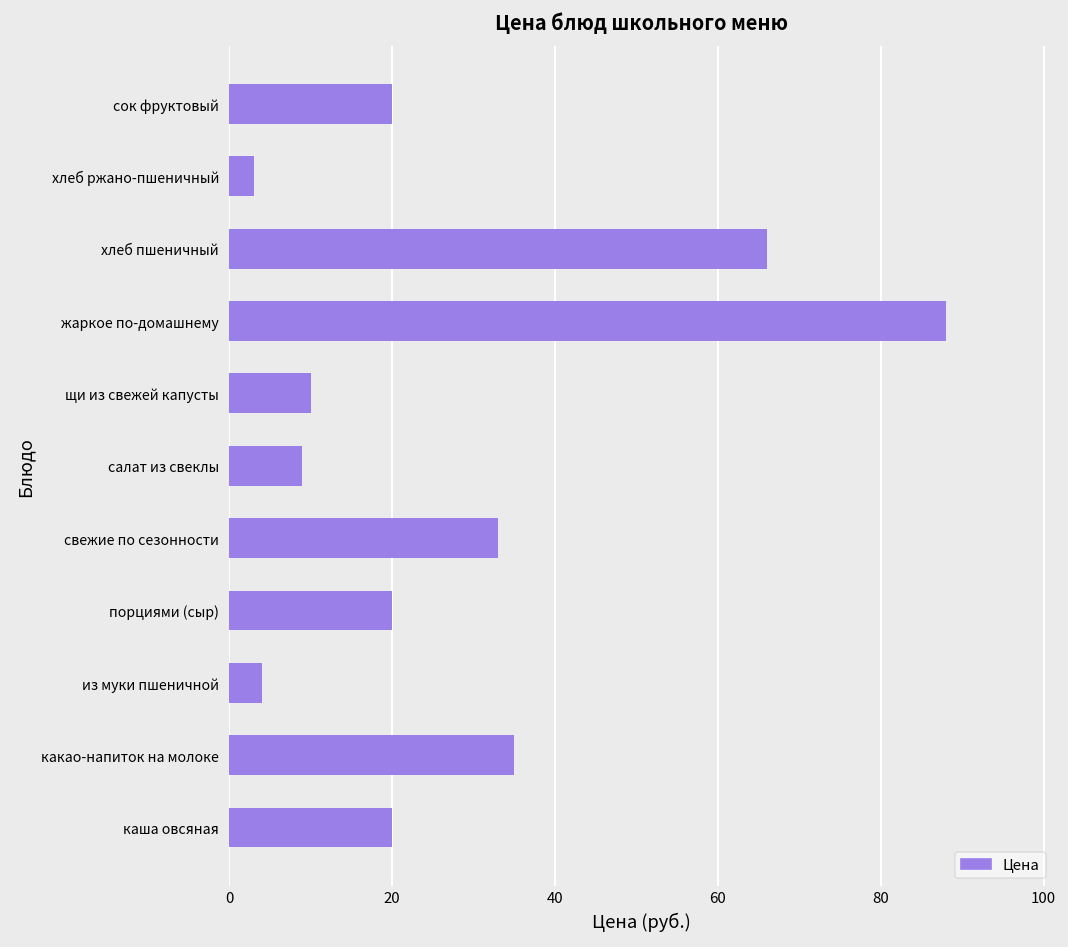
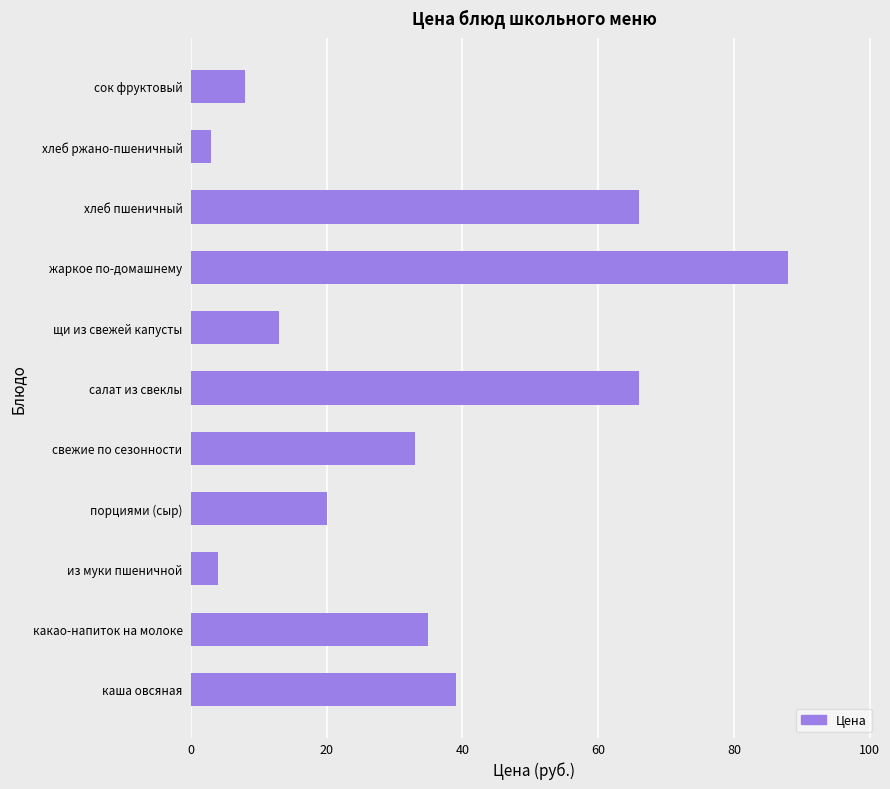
  {
-   "сок фруктовый": 20,
+   "сок фруктовый": 8,
    "хлеб ржано-пшеничный": 3,
    "хлеб пшеничный": 66,
    "жаркое по-домашнему": 88,
-   "щи из свежей капусты": 10,
-   "салат из свеклы": 9,
+   "щи из свежей капусты": 13,
+   "салат из свеклы": 66,
    "свежие по сезонности": 33,
    "порциями (сыр)": 20,
    "из муки пшеничной": 4,
    "какао-напиток на молоке": 35,
-   "каша овсяная": 20
+   "каша овсяная": 39
  }
